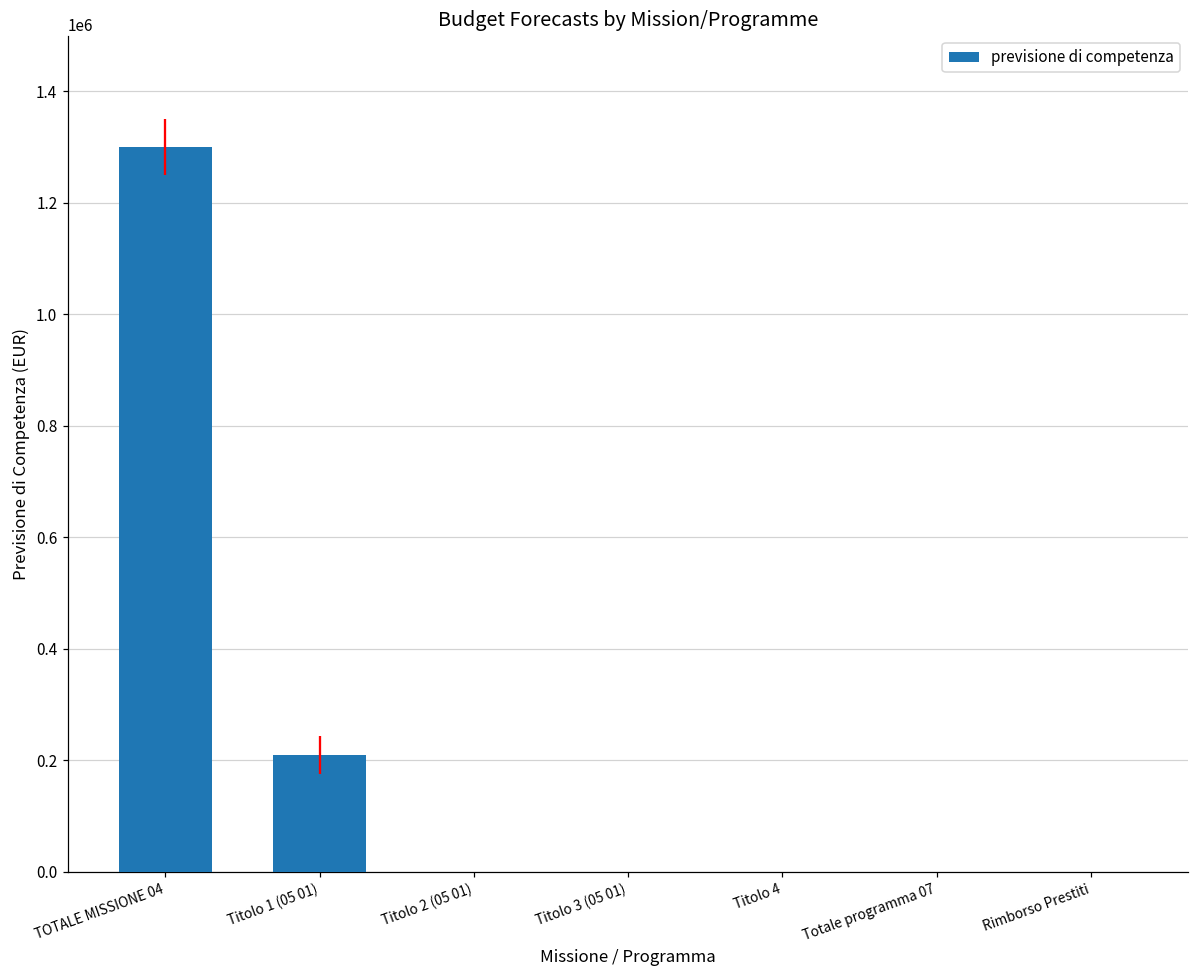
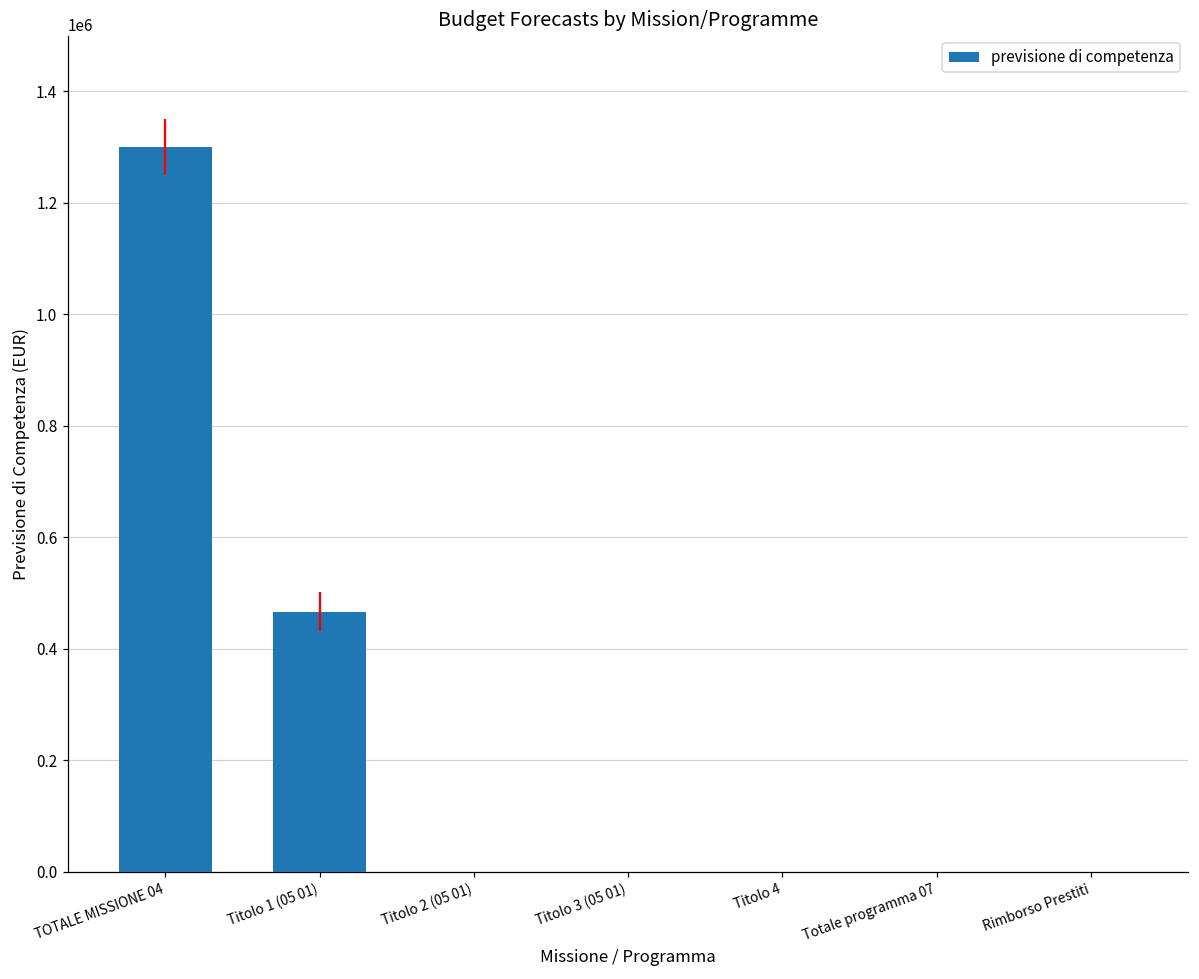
  {
    "TOTALE MISSIONE 04": 1300000,
-   "Titolo 1 (05 01)": 210000,
+   "Titolo 1 (05 01)": 470000,
    "Titolo 2 (05 01)": 0,
    "Titolo 3 (05 01)": 0,
    "Titolo 4": 0,
    "Totale programma 07": 0,
    "Rimborso Prestiti": 0
  }
